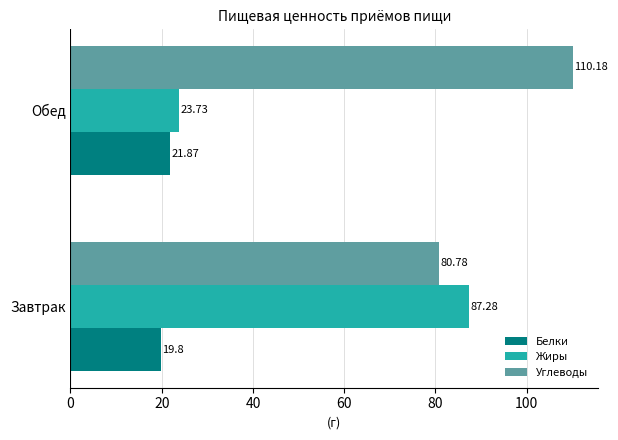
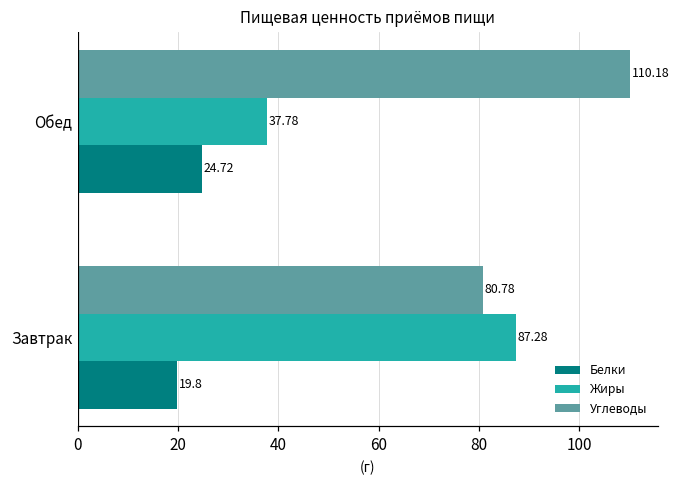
  {
    "Белки": {
-     "Обед": 21.87,
+     "Обед": 24.72,
      "Завтрак": 19.8
    },
    "Жиры": {
-     "Обед": 23.73,
+     "Обед": 37.78,
      "Завтрак": 87.28
    },
    "Углеводы": {
      "Обед": 110.18,
      "Завтрак": 80.78
    }
  }
